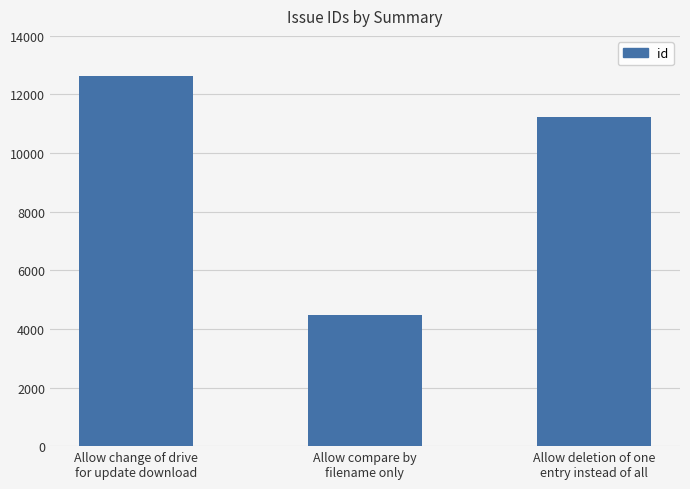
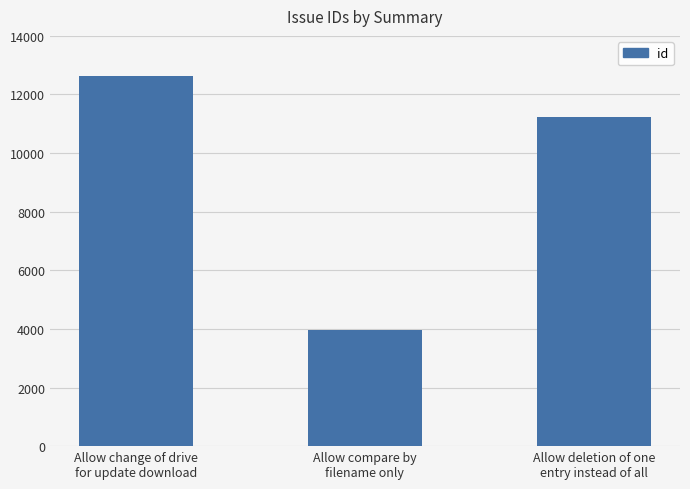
  {
    "Allow change of drive for update download": 12600,
-   "Allow compare by filename only": 4500,
+   "Allow compare by filename only": 4000,
    "Allow deletion of one entry instead of all": 11200
  }
